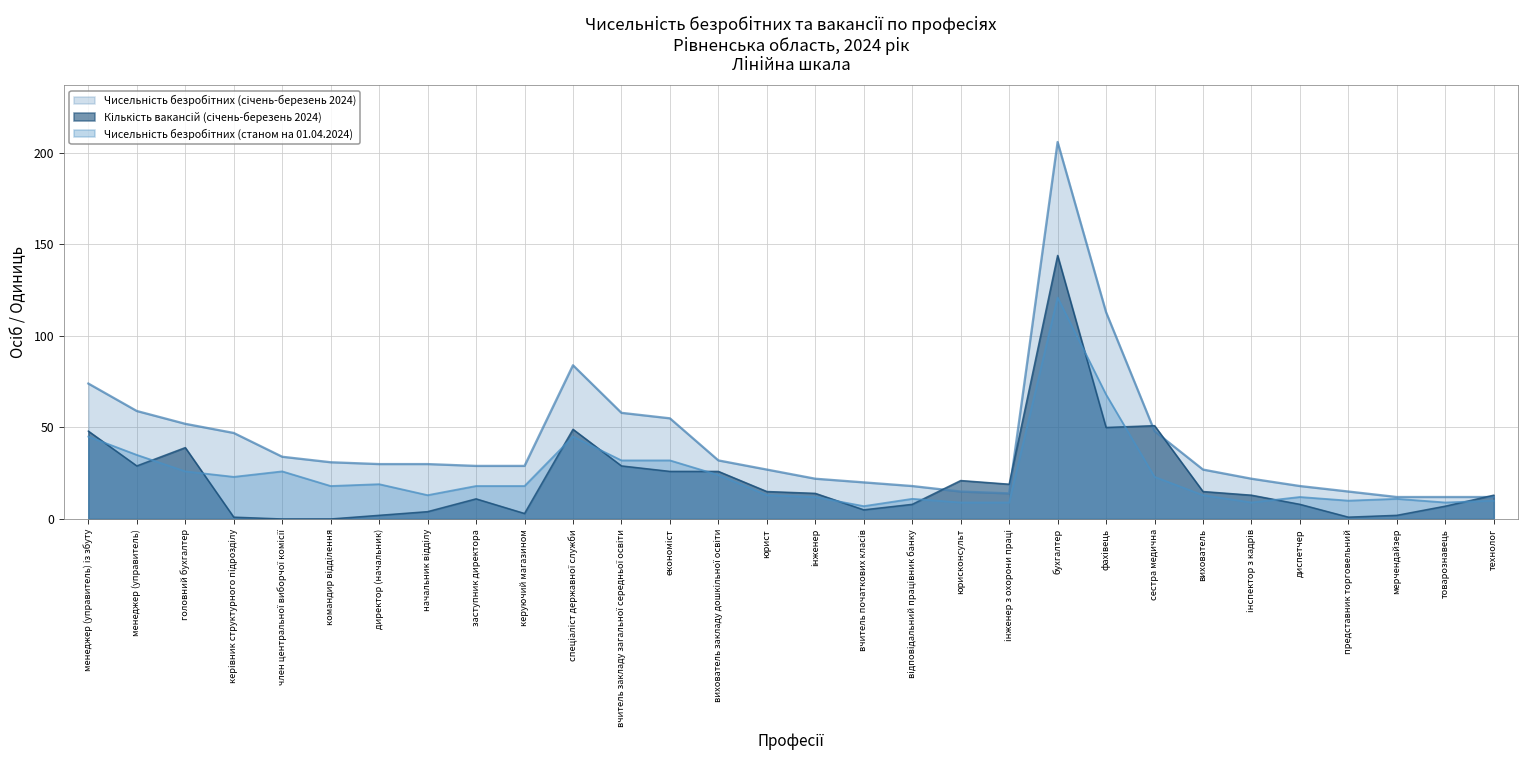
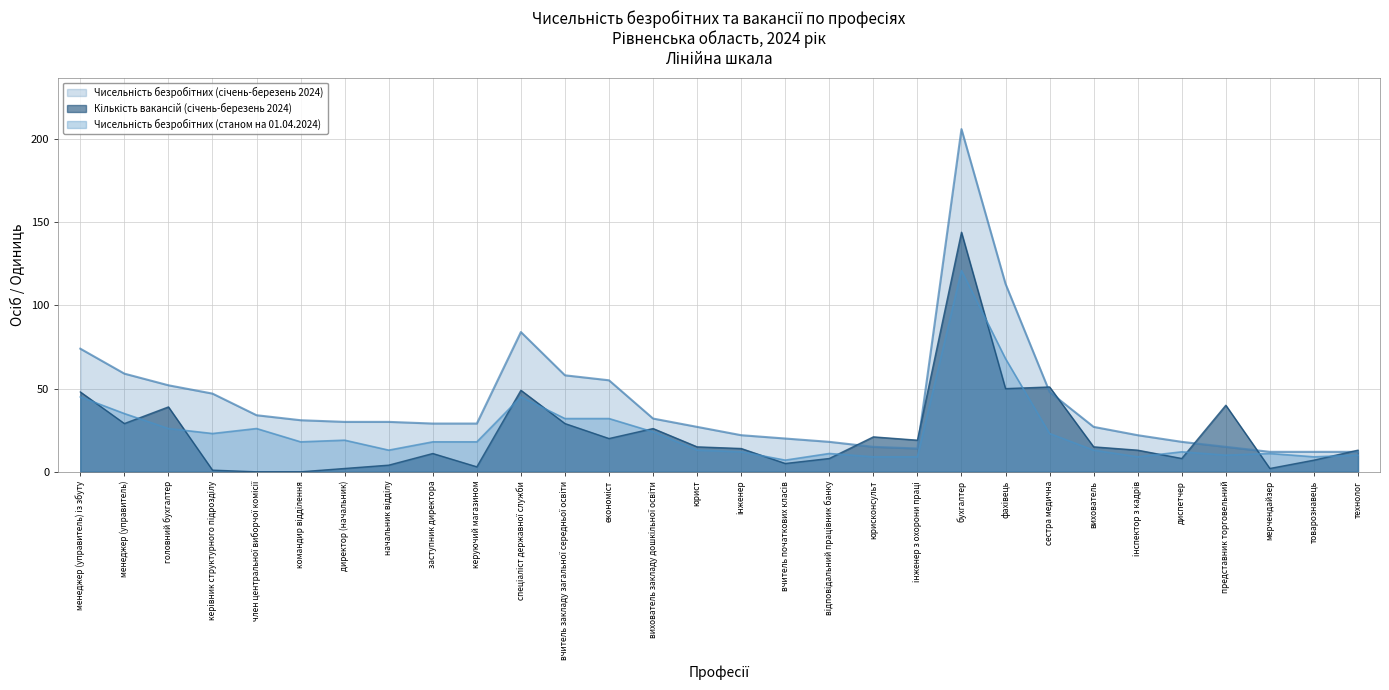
  {
    "Кількість вакансій (січень-березень 2024)": {
      "менеджер (управитель) із збуту": 48,
      "менеджер (управитель)": 29,
      "головний бухгалтер": 39,
      "керівник структурного підрозділу": 1,
      "член центральної виборчої комісії": 0,
      "командир відділення": 0,
      "директор (начальник)": 2,
      "начальник відділу": 4,
      "заступник директора": 11,
      "керуючий магазином": 3,
      "спеціаліст державної служби": 49,
      "вчитель закладу загальної середньої освіти": 29,
-     "економіст": 26,
+     "економіст": 20,
      "вихователь закладу дошкільної освіти": 26,
      "юрист": 15,
      "інженер": 14,
      "вчитель початкових класів": 5,
      "відповідальний працівник банку": 8,
      "юрисконсульт": 21,
      "інженер з охорони праці": 19,
      "бухгалтер": 144,
      "фахівець": 50,
      "сестра медична": 51,
      "вихователь": 15,
      "інспектор з кадрів": 13,
      "диспетчер": 8,
-     "представник торговельний": 1,
+     "представник торговельний": 40,
      "мерчендайзер": 2,
      "товарознавець": 7
    }
  }
